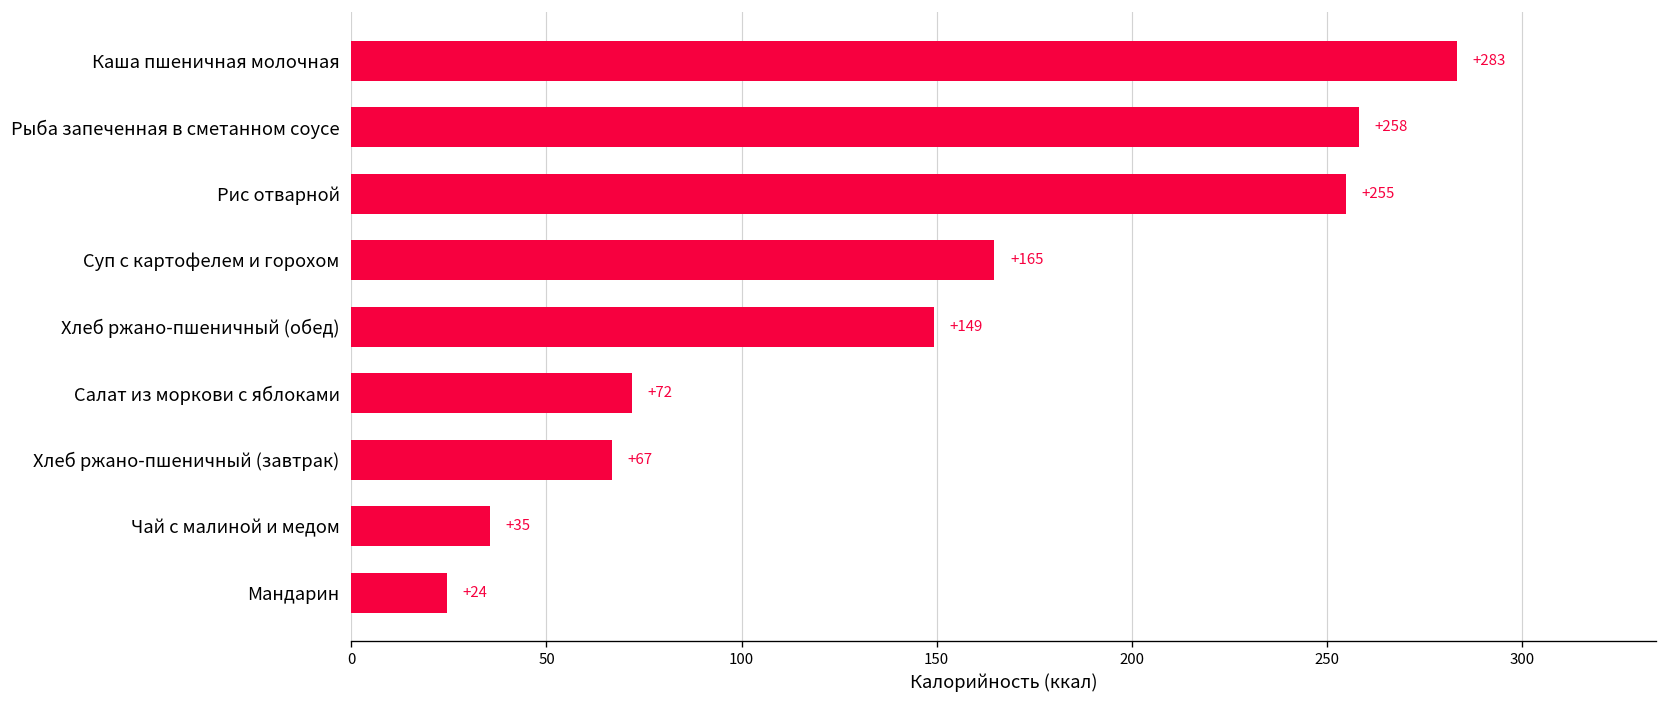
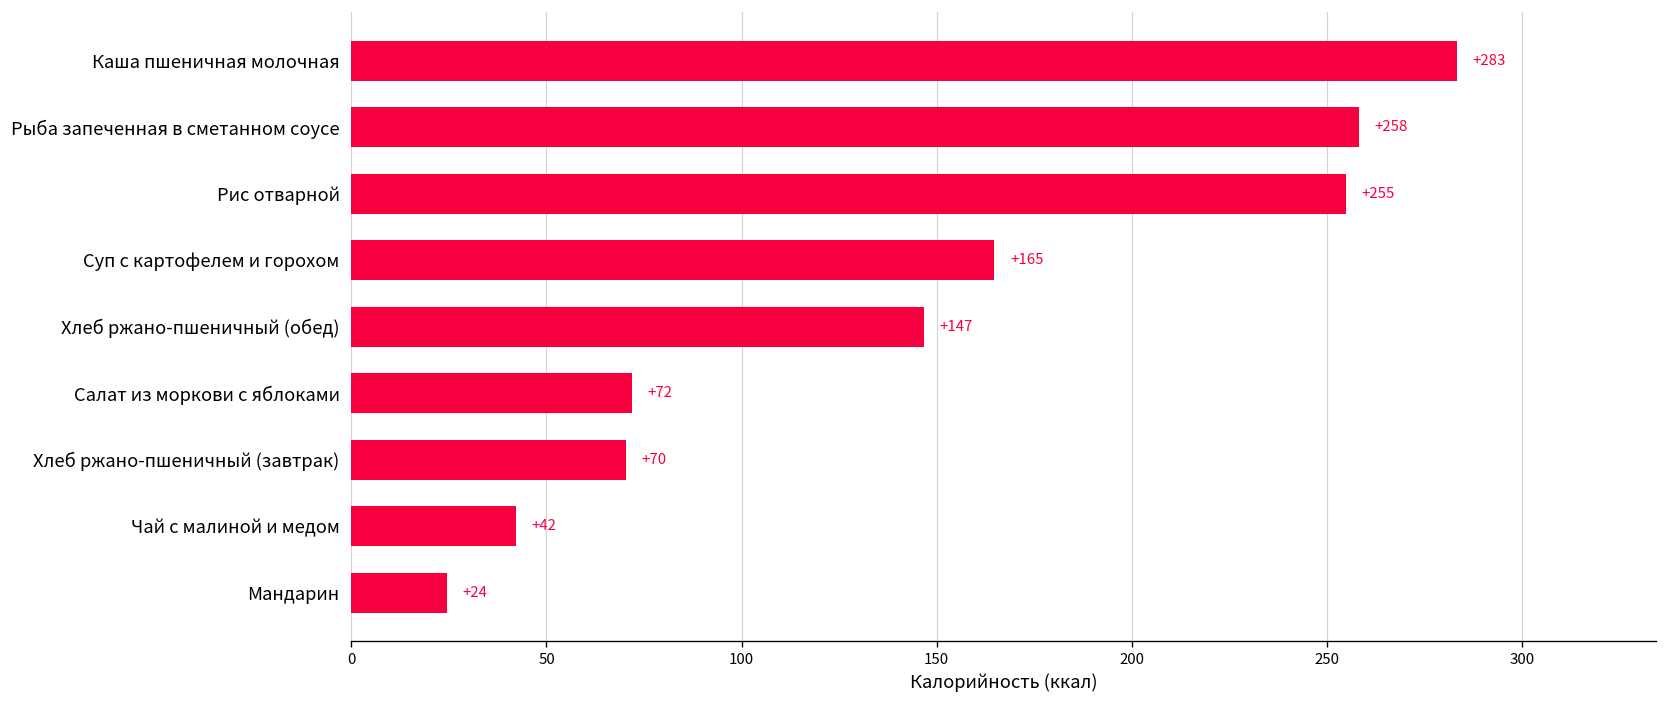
  {
    "Каша пшеничная молочная": "+283",
    "Рыба запеченная в сметанном соусе": "+258",
    "Рис отварной": "+255",
    "Суп с картофелем и горохом": "+165",
-   "Хлеб ржано-пшеничный (обед)": "+149",
+   "Хлеб ржано-пшеничный (обед)": "+147",
    "Салат из моркови с яблоками": "+72",
-   "Хлеб ржано-пшеничный (завтрак)": "+67",
-   "Чай с малиной и медом": "+35",
+   "Хлеб ржано-пшеничный (завтрак)": "+70",
+   "Чай с малиной и медом": "+42",
    "Мандарин": "+24"
  }
